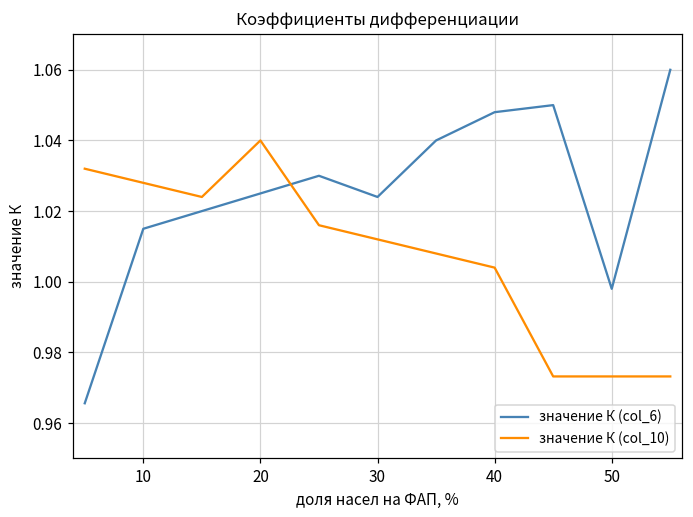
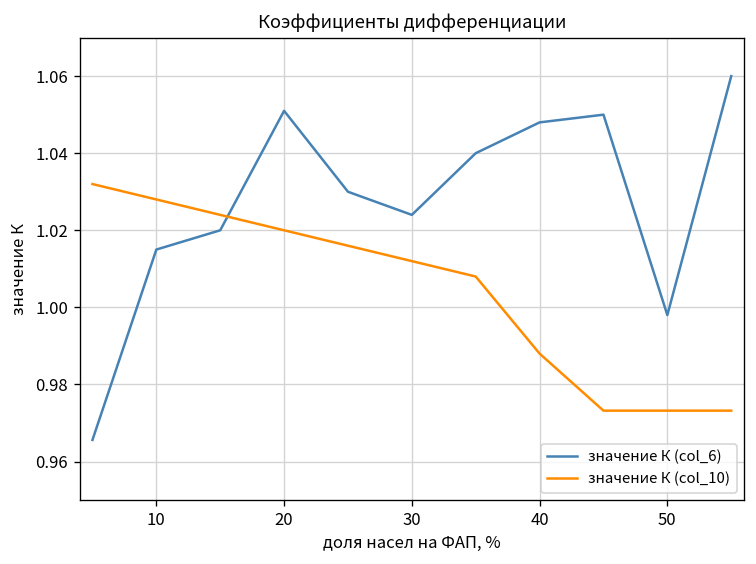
  {
    "значение К (col_6)": {
      "10": 1.015,
-     "20": 1.025,
+     "20": 1.051,
      "30": 1.024,
      "40": 1.048,
      "50": 0.998
    },
    "значение К (col_10)": {
      "10": 1.028,
-     "20": 1.04,
+     "20": 1.02,
      "30": 1.012,
-     "40": 1.004,
+     "40": 0.988,
      "50": 0.973
    }
  }
